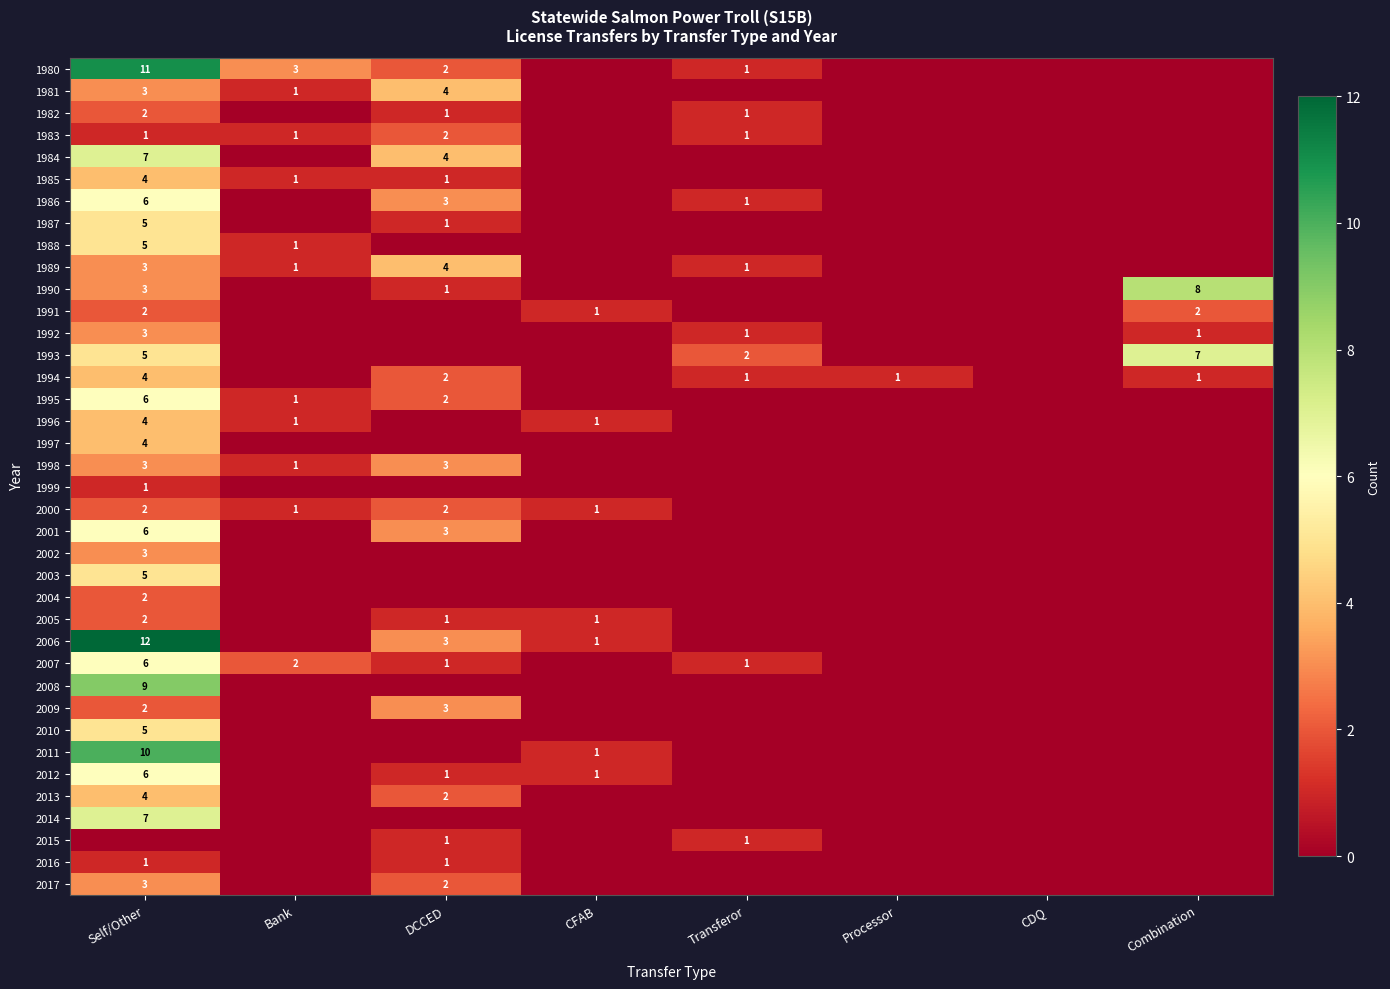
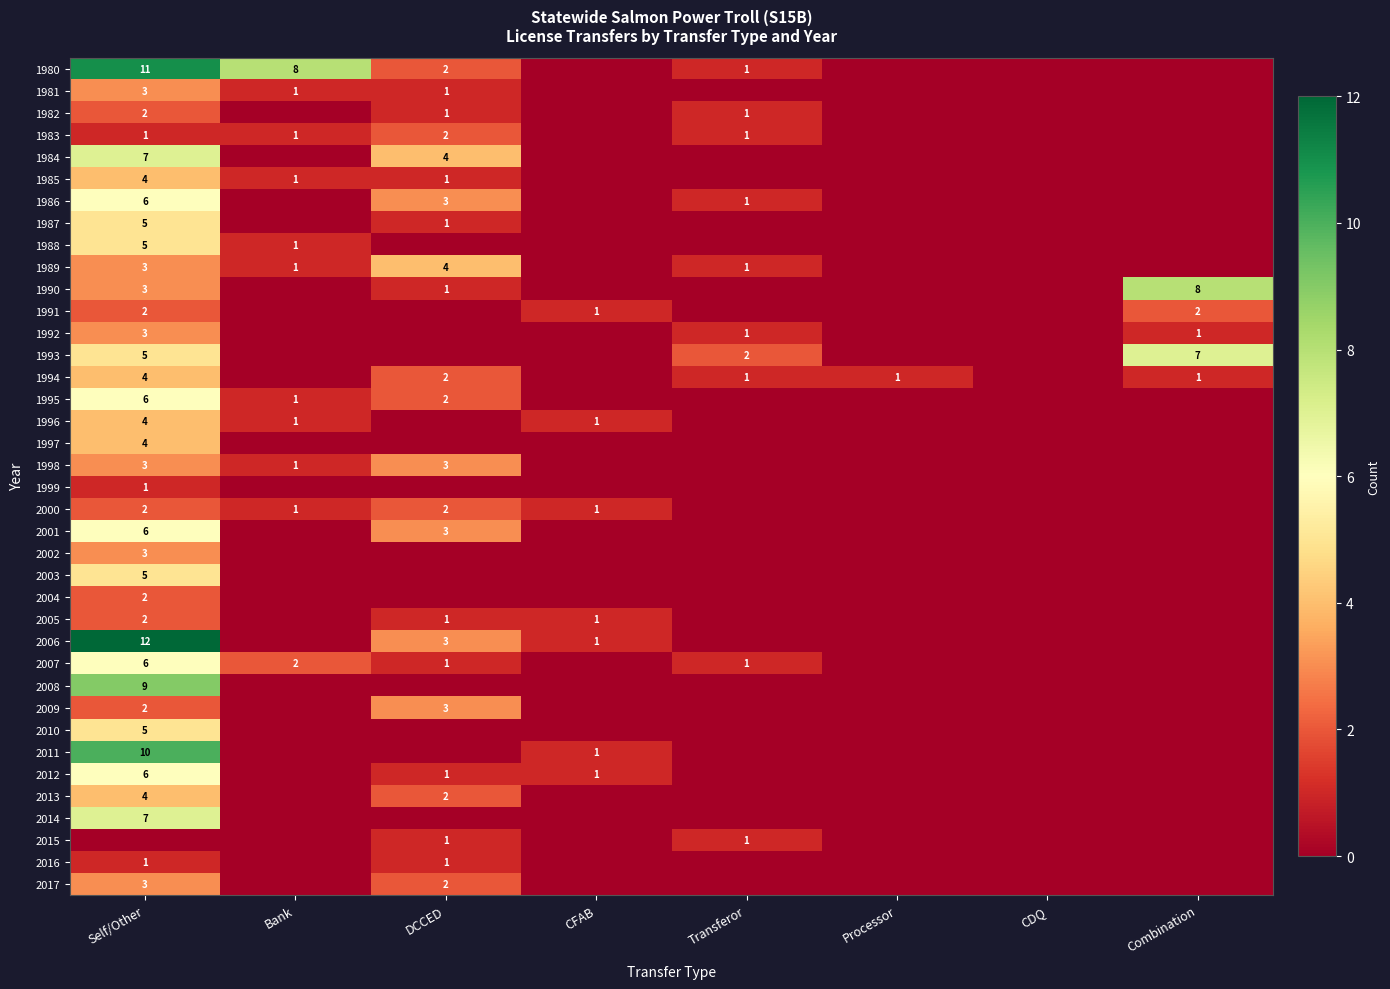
  {
    "1980": {
      "Self/Other": 11,
-     "Bank": 3,
+     "Bank": 8,
      "DCCED": 2,
      "Transferor": 1
    },
    "1981": {
      "Self/Other": 3,
      "Bank": 1,
-     "DCCED": 4
+     "DCCED": 1
    },
    "1982": {
      "Self/Other": 2,
      "DCCED": 1,
      "Transferor": 1
    },
    "1983": {
      "Self/Other": 1,
      "Bank": 1,
      "DCCED": 2,
      "Transferor": 1
    },
    "1984": {
      "Self/Other": 7,
      "DCCED": 4
    },
    "1985": {
      "Self/Other": 4,
      "Bank": 1,
      "DCCED": 1
    },
    "1986": {
      "Self/Other": 6,
      "DCCED": 3,
      "Transferor": 1
    },
    "1987": {
      "Self/Other": 5,
      "DCCED": 1
    },
    "1988": {
      "Self/Other": 5,
      "Bank": 1
    },
    "1989": {
      "Self/Other": 3,
      "Bank": 1,
      "DCCED": 4,
      "Transferor": 1
    },
    "1990": {
      "Self/Other": 3,
      "DCCED": 1,
      "Combination": 8
    },
    "1991": {
      "Self/Other": 2,
      "CFAB": 1,
      "Combination": 2
    },
    "1992": {
      "Self/Other": 3,
      "Transferor": 1,
      "Combination": 1
    },
    "1993": {
      "Self/Other": 5,
      "Transferor": 2,
      "Combination": 7
    },
    "1994": {
      "Self/Other": 4,
      "DCCED": 2,
      "Transferor": 1,
      "Processor": 1,
      "Combination": 1
    },
    "1995": {
      "Self/Other": 6,
      "Bank": 1,
      "DCCED": 2
    },
    "1996": {
      "Self/Other": 4,
      "Bank": 1,
      "CFAB": 1
    },
    "1997": {
      "Self/Other": 4
    },
    "1998": {
      "Self/Other": 3,
      "Bank": 1,
      "DCCED": 3
    },
    "1999": {
      "Self/Other": 1
    },
    "2000": {
      "Self/Other": 2,
      "Bank": 1,
      "DCCED": 2,
      "CFAB": 1
    },
    "2001": {
      "Self/Other": 6,
      "DCCED": 3
    },
    "2002": {
      "Self/Other": 3
    },
    "2003": {
      "Self/Other": 5
    },
    "2004": {
      "Self/Other": 2
    },
    "2005": {
      "Self/Other": 2,
      "DCCED": 1,
      "CFAB": 1
    },
    "2006": {
      "Self/Other": 12,
      "DCCED": 3,
      "CFAB": 1
    },
    "2007": {
      "Self/Other": 6,
      "Bank": 2,
      "DCCED": 1,
      "Transferor": 1
    },
    "2008": {
      "Self/Other": 9
    },
    "2009": {
      "Self/Other": 2,
      "DCCED": 3
    },
    "2010": {
      "Self/Other": 5
    },
    "2011": {
      "Self/Other": 10,
      "CFAB": 1
    },
    "2012": {
      "Self/Other": 6,
      "DCCED": 1,
      "CFAB": 1
    },
    "2013": {
      "Self/Other": 4,
      "DCCED": 2
    },
    "2014": {
      "Self/Other": 7
    },
    "2015": {
      "DCCED": 1,
      "Transferor": 1
    },
    "2016": {
      "Self/Other": 1,
      "DCCED": 1
    },
    "2017": {
      "Self/Other": 3,
      "DCCED": 2
    }
  }
